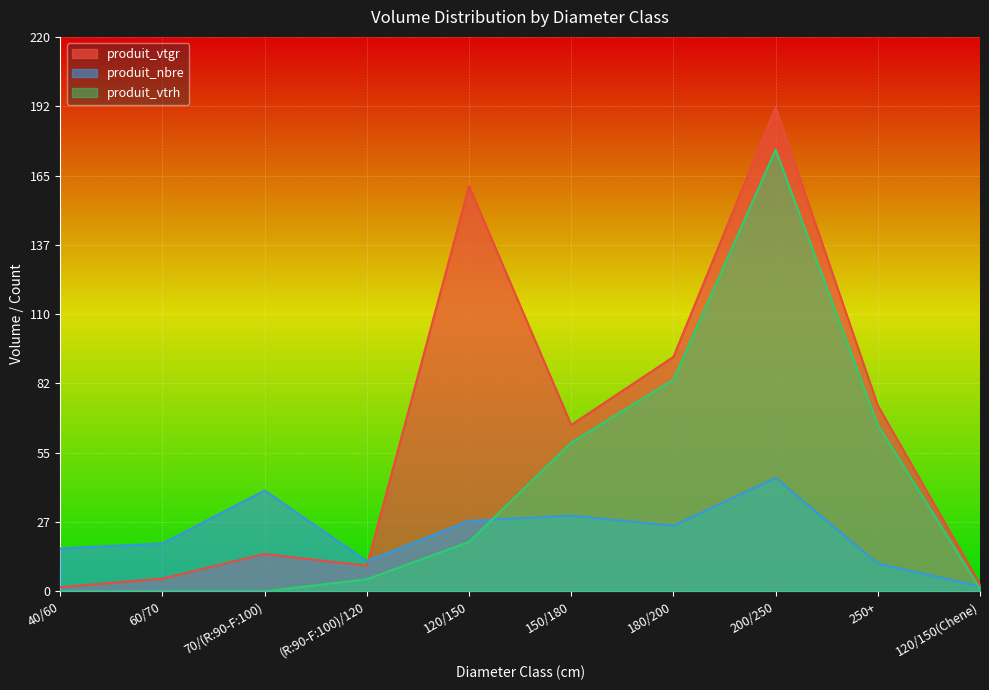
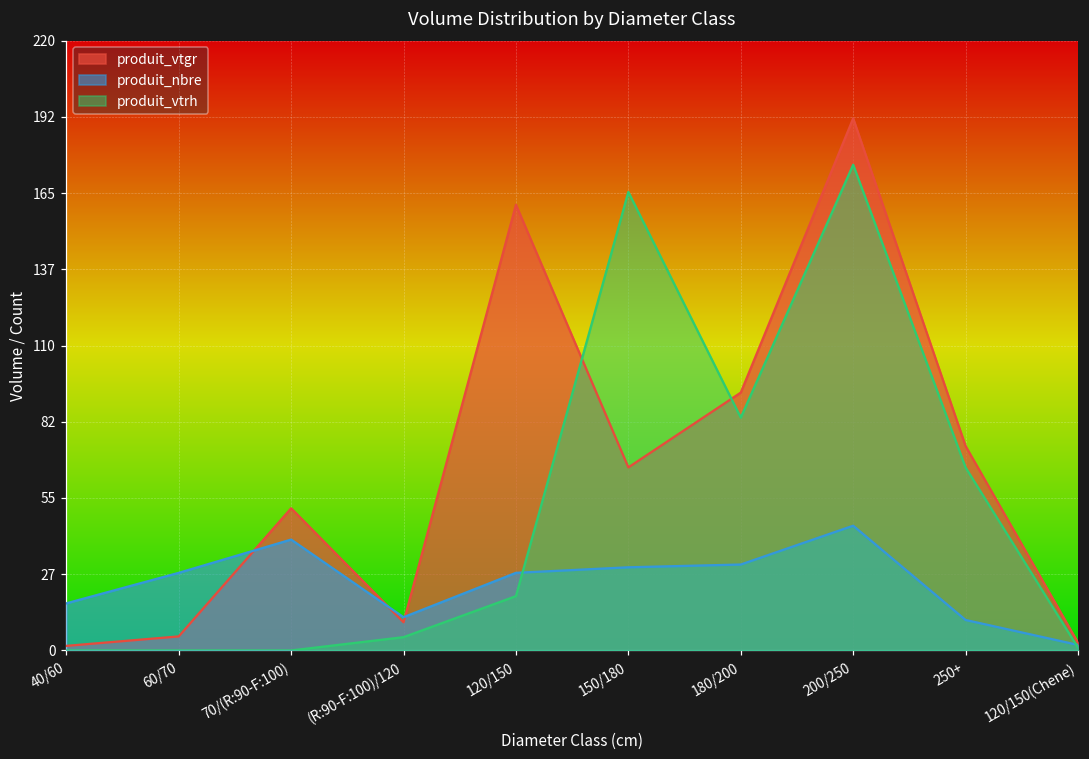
  {
    "produit_vtgr": {
      "40/60": 2,
      "60/70": 5,
-     "70/(R:90-F:100)": 15,
+     "70/(R:90-F:100)": 51,
      "(R:90-F:100)/120": 10,
      "120/150": 161,
      "150/180": 66,
      "180/200": 93,
      "200/250": 192,
      "250+": 74
    },
    "produit_nbre": {
      "40/60": 17,
-     "60/70": 19,
+     "60/70": 28,
      "70/(R:90-F:100)": 40,
      "(R:90-F:100)/120": 12,
      "120/150": 28,
      "150/180": 30,
-     "180/200": 26,
+     "180/200": 31,
      "200/250": 45,
      "250+": 11
    },
    "produit_vtrh": {
      "40/60": 0,
      "60/70": 0,
      "70/(R:90-F:100)": 0,
      "(R:90-F:100)/120": 5,
      "120/150": 20,
-     "150/180": 59,
+     "150/180": 165,
      "180/200": 84,
      "200/250": 175,
      "250+": 66
    }
  }
